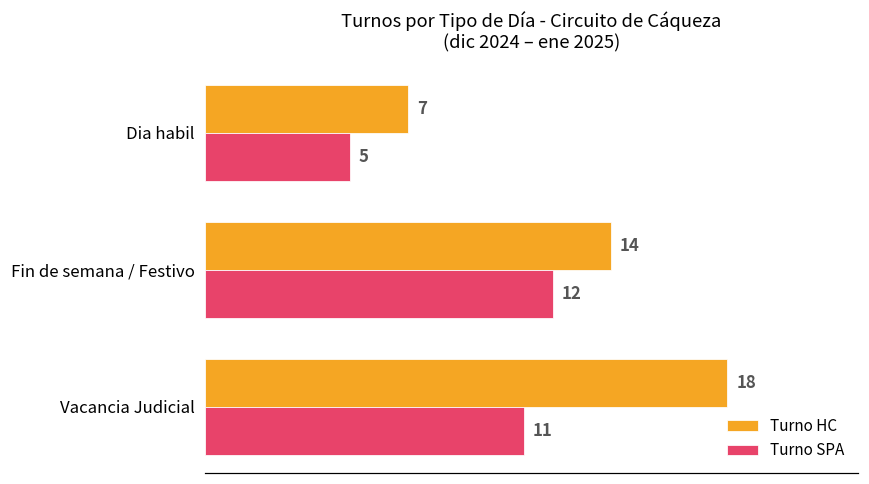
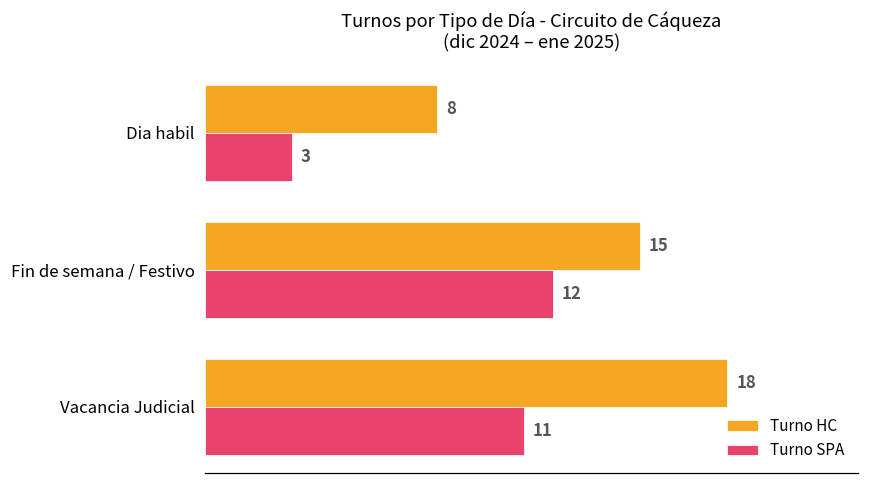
  {
    "Turno HC": {
-     "Dia habil": 7,
-     "Fin de semana / Festivo": 14,
+     "Dia habil": 8,
+     "Fin de semana / Festivo": 15,
      "Vacancia Judicial": 18
    },
    "Turno SPA": {
-     "Dia habil": 5,
+     "Dia habil": 3,
      "Fin de semana / Festivo": 12,
      "Vacancia Judicial": 11
    }
  }
